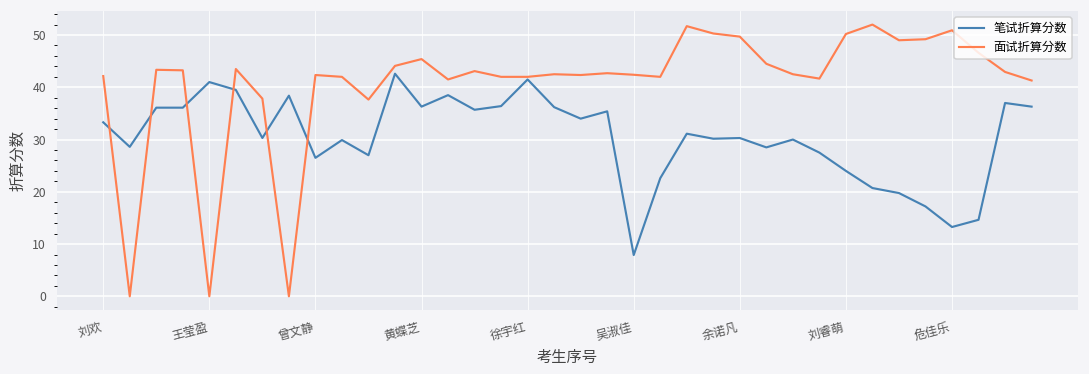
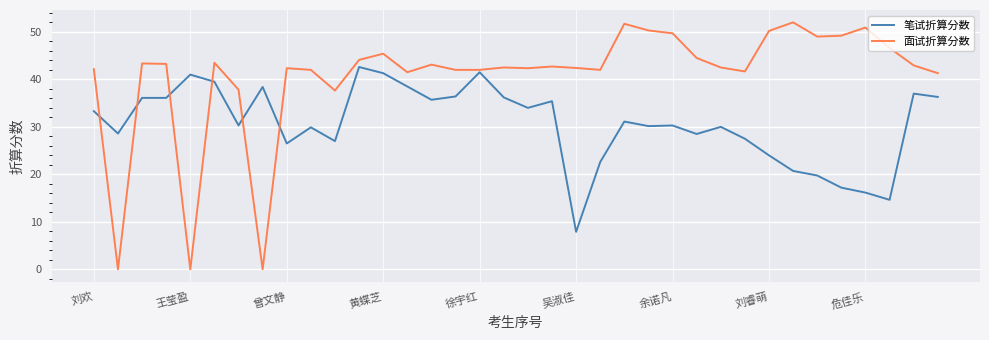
  {
    "笔试折算分数": {
      "刘欢": 33,
      "王莹盈": 41,
      "曾文静": 27,
-     "黄蝶芝": 36,
+     "黄蝶芝": 41,
      "吴淑佳": 8,
      "余诺凡": 30,
      "刘睿萌": 24,
-     "危佳乐": 13
+     "危佳乐": 16
    },
    "面试折算分数": {
      "刘欢": 42,
      "王莹盈": 0,
      "曾文静": 42,
      "黄蝶芝": 45,
      "吴淑佳": 42,
      "余诺凡": 50,
      "刘睿萌": 50,
      "危佳乐": 51
    }
  }
